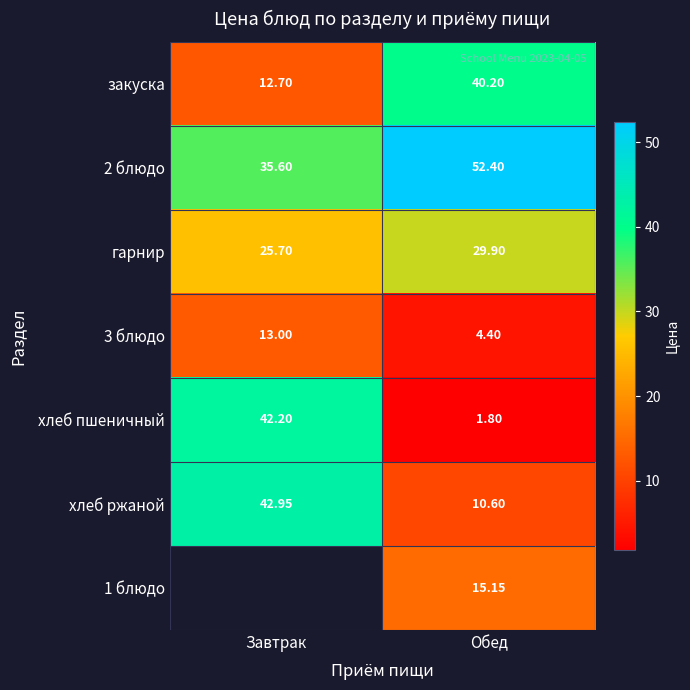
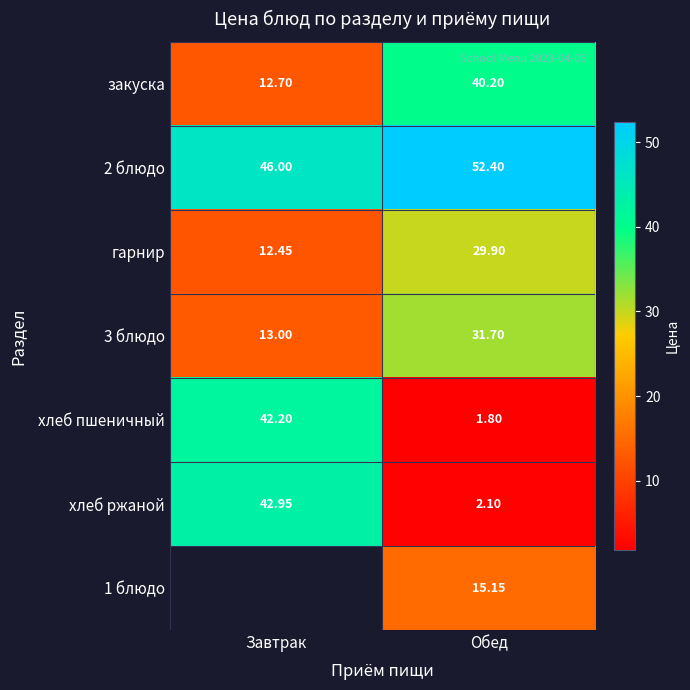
  {
    "закуска": {
      "Завтрак": 12.70
    },
    "2 блюдо": {
-     "Завтрак": 35.60,
+     "Завтрак": 46.00,
      "Обед": 52.40
    },
    "гарнир": {
-     "Завтрак": 25.70,
+     "Завтрак": 12.45,
      "Обед": 29.90
    },
    "3 блюдо": {
      "Завтрак": 13.00,
-     "Обед": 4.40
+     "Обед": 31.70
    },
    "хлеб пшеничный": {
      "Завтрак": 42.20,
      "Обед": 1.80
    },
    "хлеб ржаной": {
      "Завтрак": 42.95,
-     "Обед": 10.60
+     "Обед": 2.10
    },
    "1 блюдо": {
      "Обед": 15.15
    }
  }
